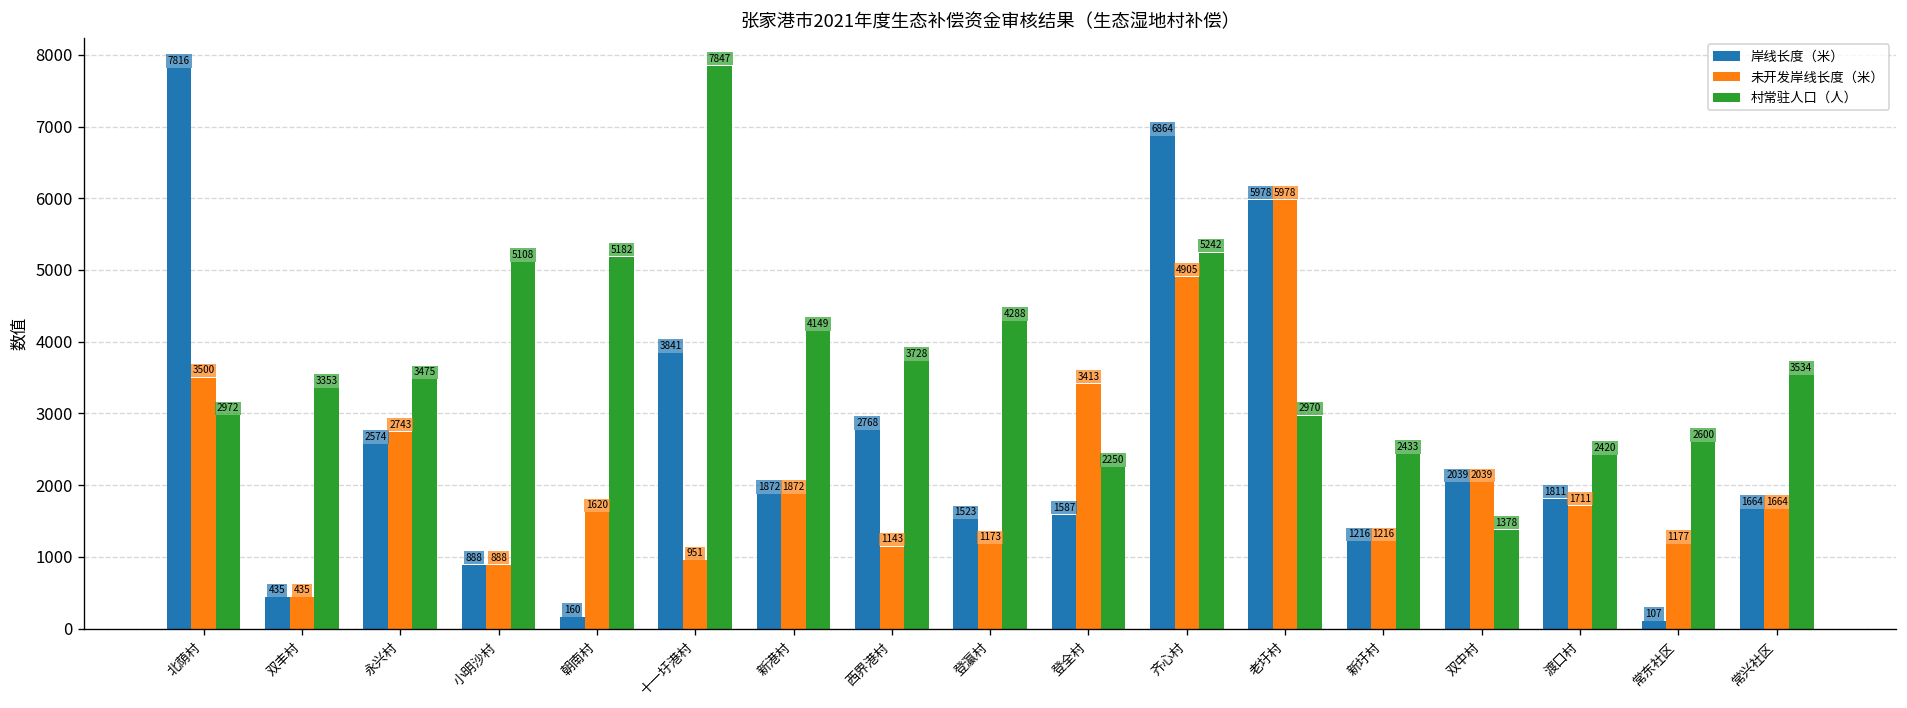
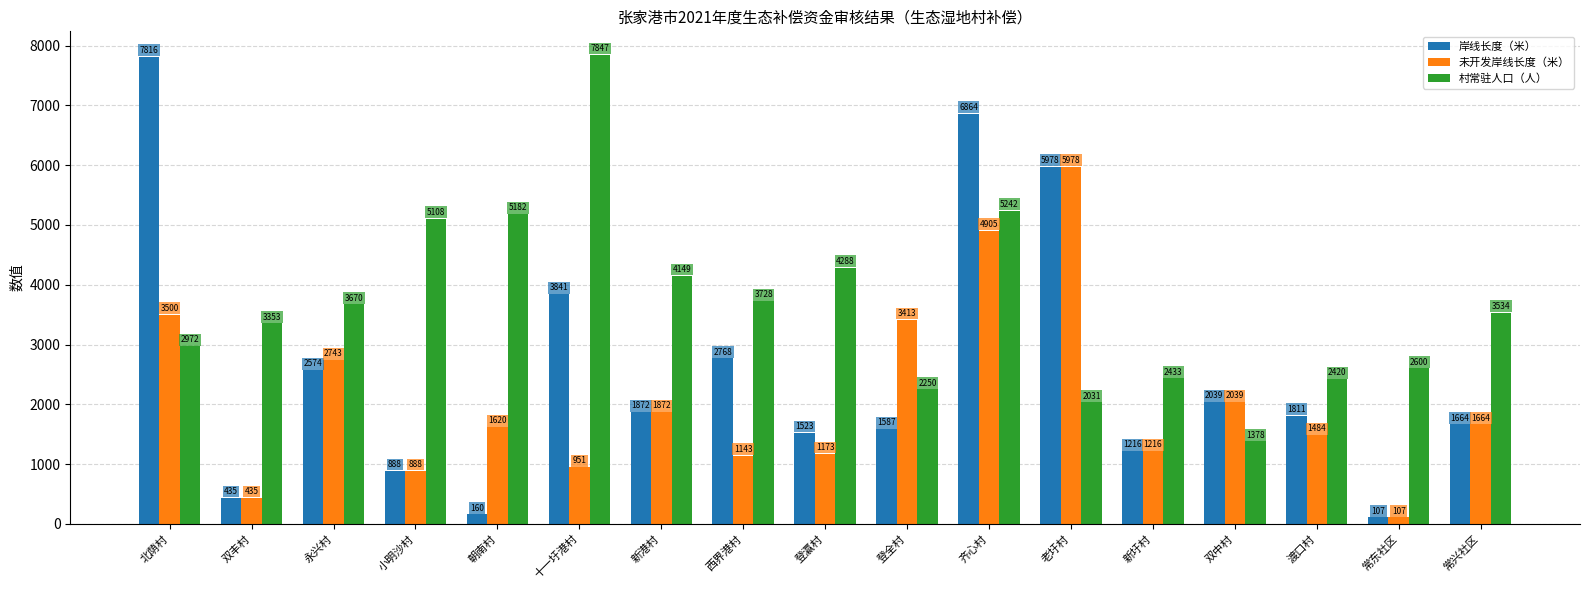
  {
    "未开发岸线长度（米）": {
-     "渡口村": 1711,
-     "常东社区": 1177
+     "渡口村": 1484,
+     "常东社区": 107
    },
    "村常驻人口（人）": {
-     "永兴村": 3475,
-     "老圩村": 2970
+     "永兴村": 3670,
+     "老圩村": 2031
    }
  }
